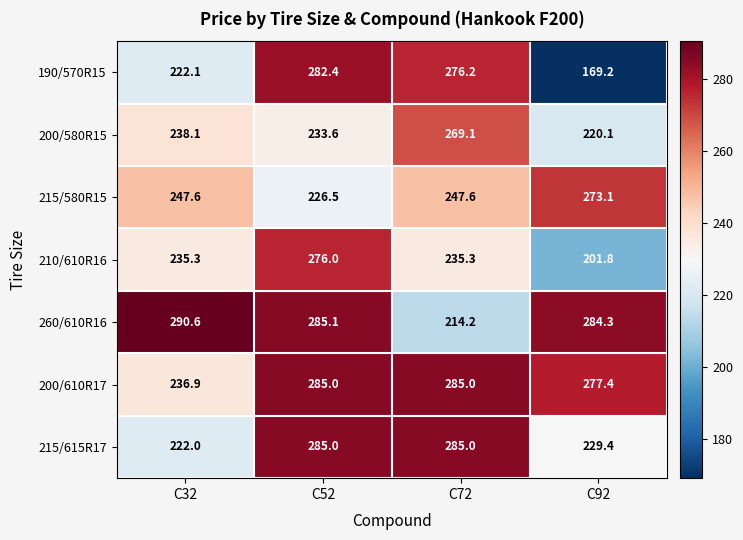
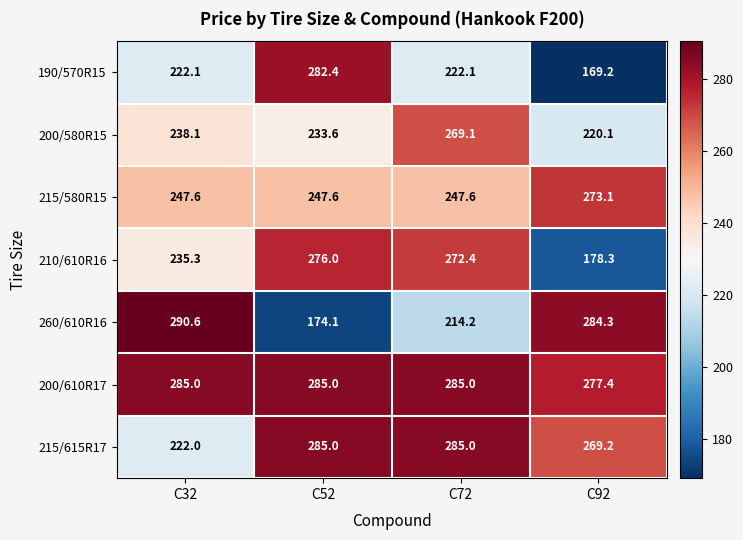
  {
    "190/570R15": {
      "C32": 222.1,
      "C52": 282.4,
-     "C72": 276.2,
+     "C72": 222.1,
      "C92": 169.2
    },
    "200/580R15": {
      "C32": 238.1,
      "C52": 233.6,
      "C72": 269.1,
      "C92": 220.1
    },
    "215/580R15": {
      "C32": 247.6,
-     "C52": 226.5,
+     "C52": 247.6,
      "C72": 247.6,
      "C92": 273.1
    },
    "210/610R16": {
      "C32": 235.3,
      "C52": 276.0,
-     "C72": 235.3,
-     "C92": 201.8
+     "C72": 272.4,
+     "C92": 178.3
    },
    "260/610R16": {
      "C32": 290.6,
-     "C52": 285.1,
+     "C52": 174.1,
      "C72": 214.2,
      "C92": 284.3
    },
    "200/610R17": {
-     "C32": 236.9,
+     "C32": 285.0,
      "C52": 285.0,
      "C72": 285.0,
      "C92": 277.4
    },
    "215/615R17": {
      "C32": 222.0,
      "C52": 285.0,
      "C72": 285.0,
-     "C92": 229.4
+     "C92": 269.2
    }
  }
